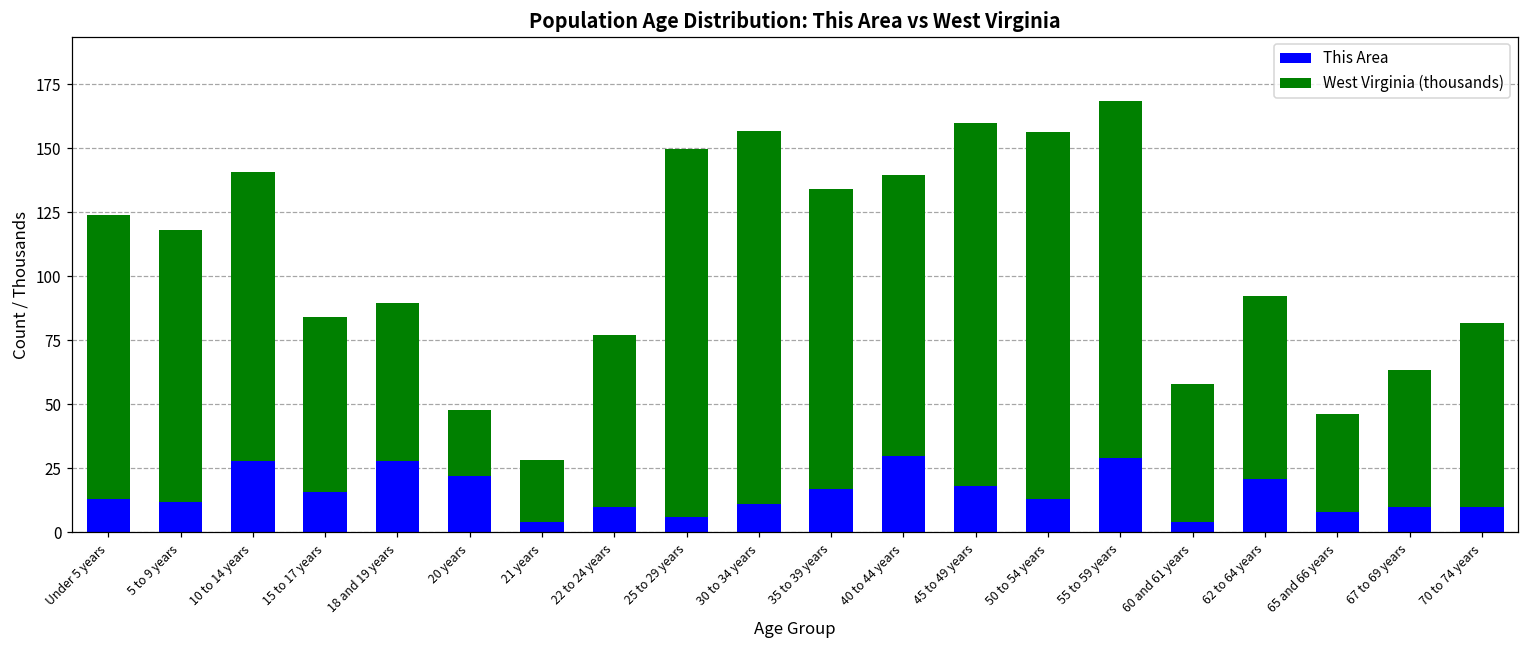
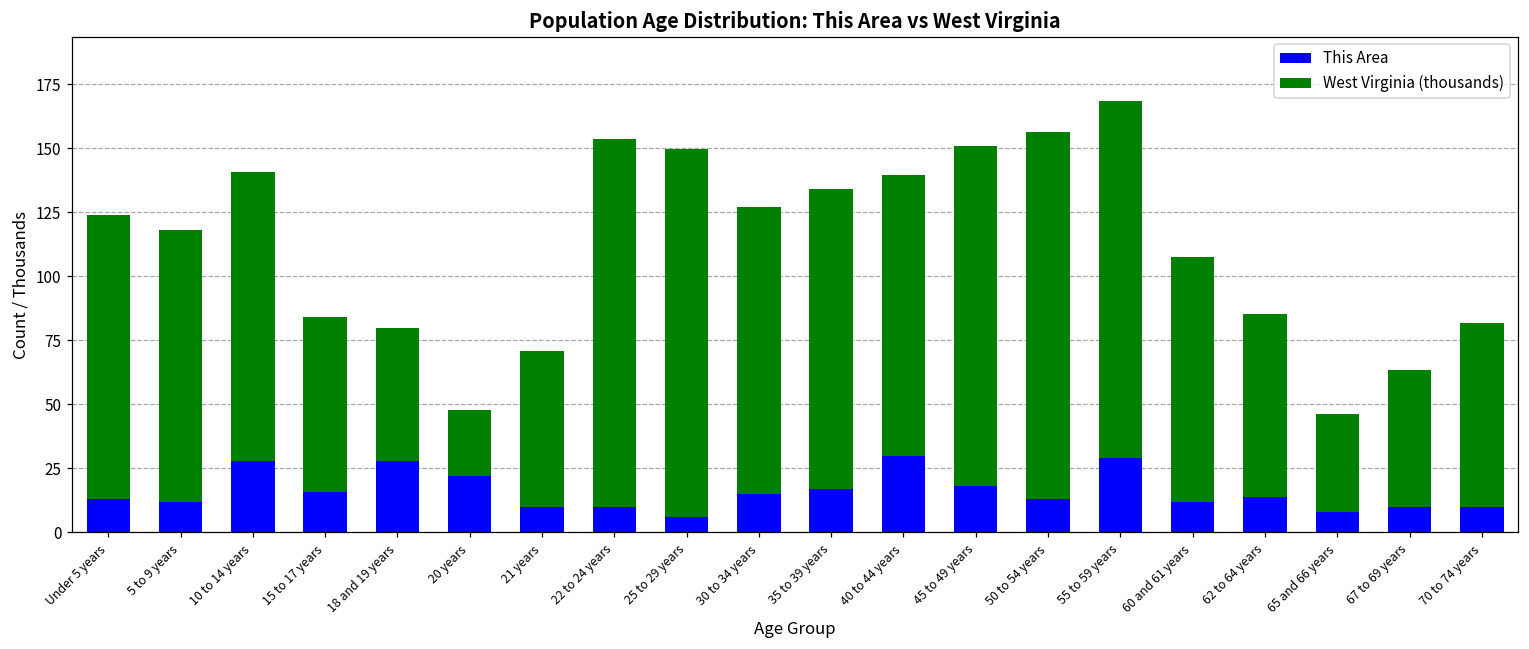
  {
    "This Area": {
      "Under 5 years": 13,
      "5 to 9 years": 12,
      "10 to 14 years": 28,
      "15 to 17 years": 16,
      "18 and 19 years": 28,
      "20 years": 22,
-     "21 years": 4,
+     "21 years": 10,
      "22 to 24 years": 10,
      "25 to 29 years": 6,
-     "30 to 34 years": 11,
+     "30 to 34 years": 15,
      "35 to 39 years": 17,
      "40 to 44 years": 30,
      "45 to 49 years": 18,
      "50 to 54 years": 13,
      "55 to 59 years": 29,
-     "60 and 61 years": 4,
-     "62 to 64 years": 21,
+     "60 and 61 years": 12,
+     "62 to 64 years": 14,
      "65 and 66 years": 8,
      "67 to 69 years": 10,
      "70 to 74 years": 10
    },
    "West Virginia (thousands)": {
      "Under 5 years": 111,
      "5 to 9 years": 106,
      "10 to 14 years": 113,
      "15 to 17 years": 68,
-     "18 and 19 years": 62,
+     "18 and 19 years": 52,
      "20 years": 26,
-     "21 years": 24,
-     "22 to 24 years": 67,
+     "21 years": 61,
+     "22 to 24 years": 144,
      "25 to 29 years": 144,
-     "30 to 34 years": 146,
+     "30 to 34 years": 112,
      "35 to 39 years": 117,
      "40 to 44 years": 110,
-     "45 to 49 years": 142,
+     "45 to 49 years": 133,
      "50 to 54 years": 143,
      "55 to 59 years": 139,
-     "60 and 61 years": 54,
+     "60 and 61 years": 96,
      "62 to 64 years": 72,
      "65 and 66 years": 38,
      "67 to 69 years": 53,
      "70 to 74 years": 72
    }
  }
